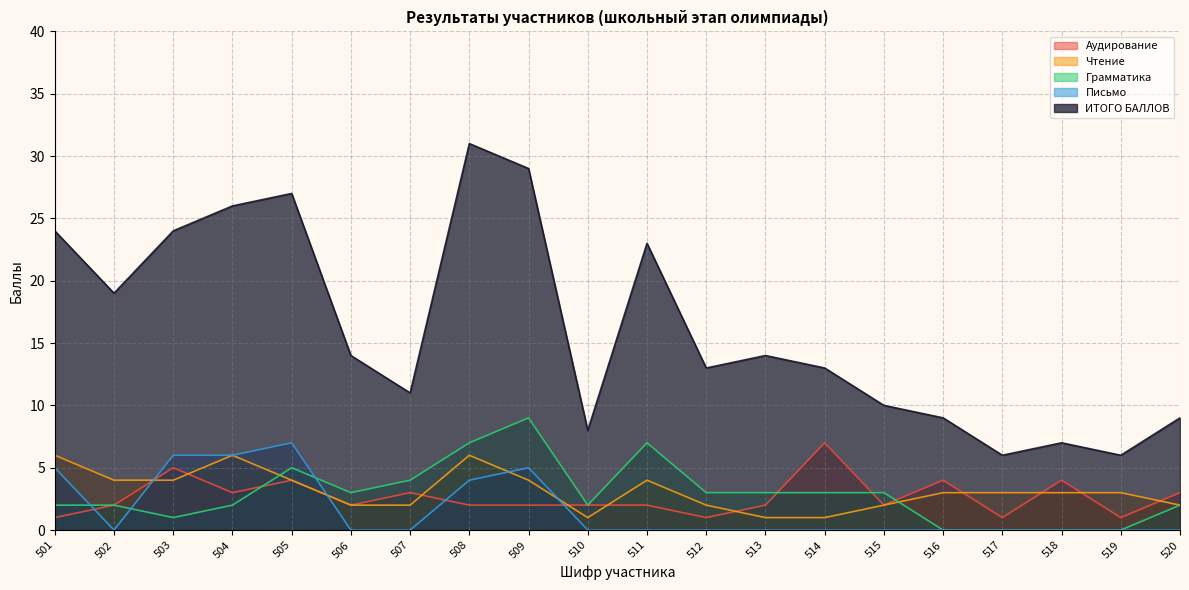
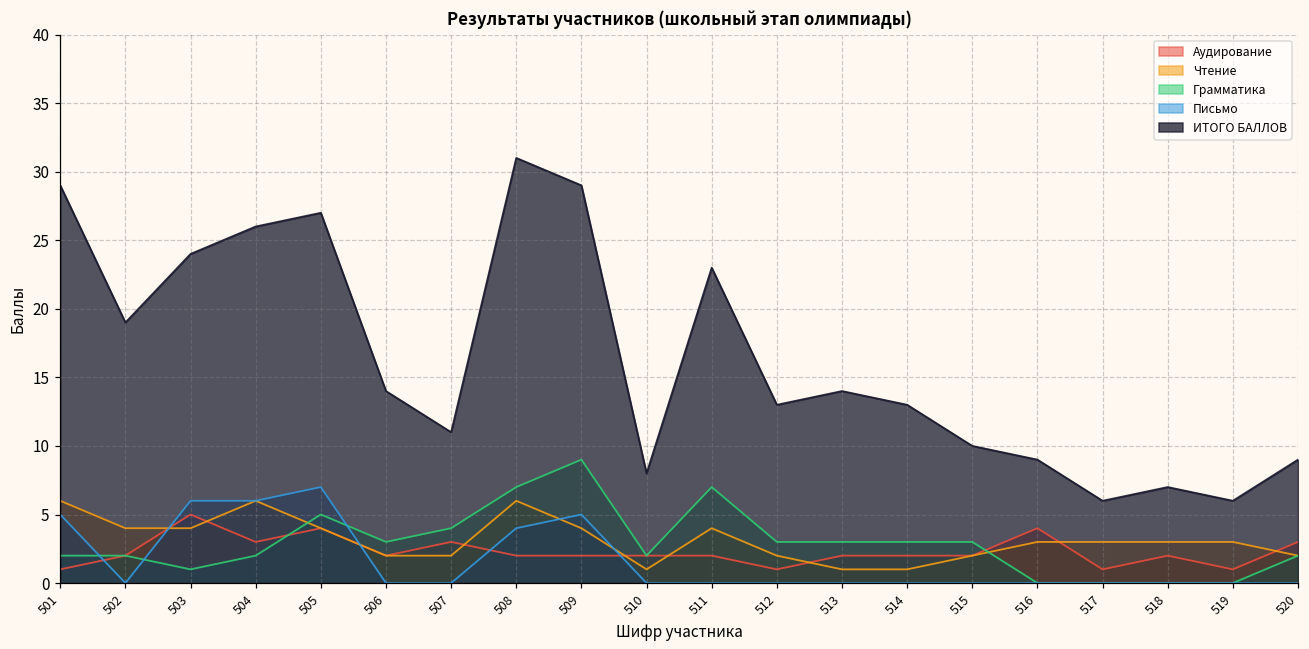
  {
    "Аудирование": {
      "501": 1,
      "503": 5,
      "504": 3,
      "507": 3,
      "508": 2,
      "509": 2,
      "511": 2,
      "512": 1,
      "513": 2,
-     "514": 7,
+     "514": 2,
      "516": 4,
      "517": 1,
-     "518": 4,
+     "518": 2,
      "519": 1,
      "520": 3
    },
    "Чтение": {
      "501": 6,
      "502": 4,
      "503": 4,
      "507": 2,
      "508": 6,
      "509": 4,
      "510": 1,
      "511": 4,
      "512": 2,
      "513": 1,
      "514": 1,
      "516": 3,
      "517": 3,
      "518": 3,
      "519": 3
    },
    "Грамматика": {
      "501": 2,
      "503": 1,
      "504": 2,
      "505": 5,
      "506": 3,
      "507": 4,
      "508": 7,
      "509": 9,
      "511": 7,
      "512": 3,
      "513": 3,
      "514": 3,
      "515": 3
    },
    "Письмо": {
      "501": 5,
      "502": 0,
      "503": 6,
      "505": 7,
      "506": 0,
      "507": 0,
      "508": 4,
      "509": 5,
      "510": 0,
      "511": 0,
      "512": 0,
      "513": 0,
      "514": 0,
      "515": 0,
      "520": 0
    },
    "ИТОГО БАЛЛОВ": {
-     "501": 24,
+     "501": 29,
      "502": 19,
      "503": 24,
      "504": 26,
      "505": 27,
      "506": 14,
      "507": 11,
      "508": 31,
      "509": 29,
      "510": 8,
      "511": 23,
      "512": 13,
      "513": 14,
      "514": 13,
      "515": 10,
      "516": 9,
      "517": 6,
      "518": 7,
      "519": 6,
      "520": 9
    }
  }
